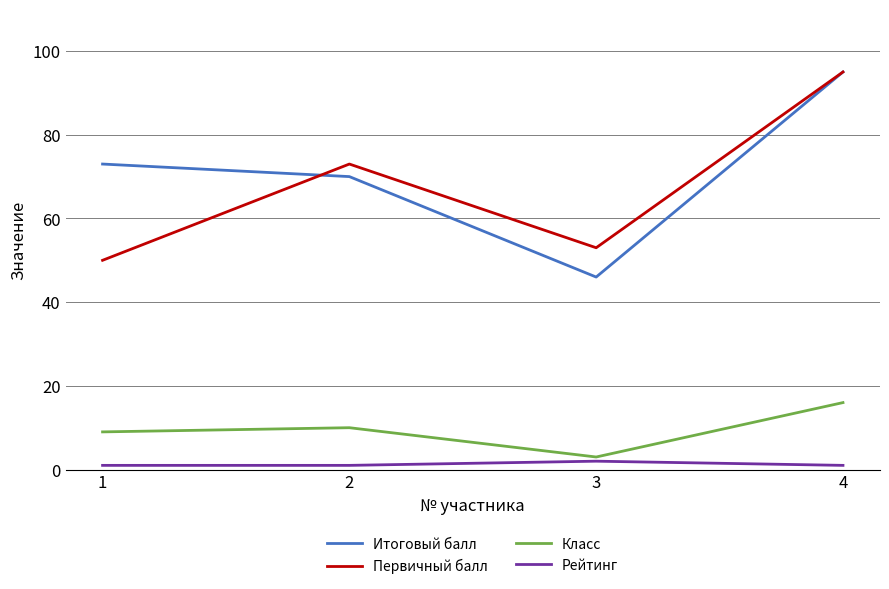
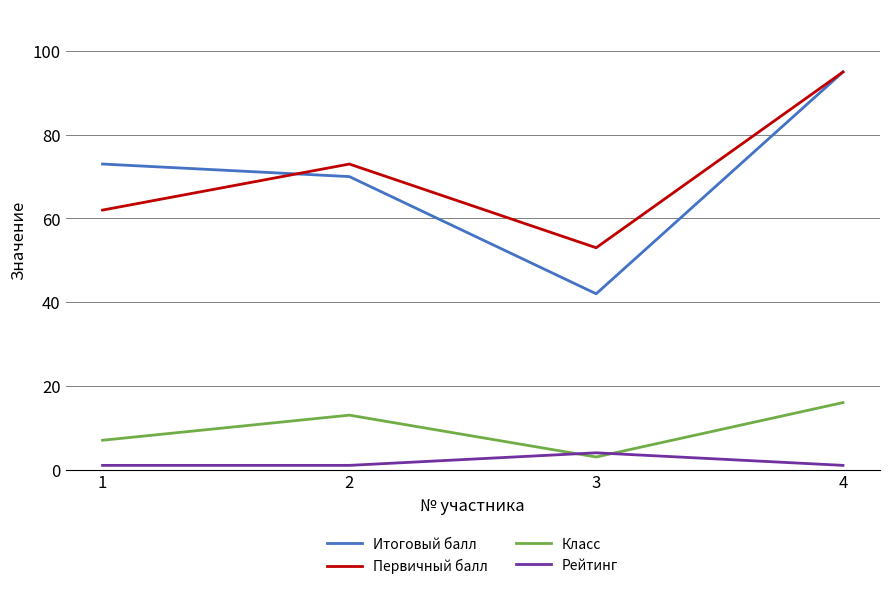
  {
    "Итоговый балл": {
      "1": 73,
      "2": 70,
-     "3": 46
+     "3": 42
    },
    "Первичный балл": {
-     "1": 50,
+     "1": 62,
      "2": 73,
      "3": 53
    },
    "Класс": {
-     "1": 9,
-     "2": 10,
+     "1": 7,
+     "2": 13,
      "3": 3,
      "4": 16
    },
    "Рейтинг": {
      "1": 1,
      "2": 1,
-     "3": 2,
+     "3": 4,
      "4": 1
    }
  }
